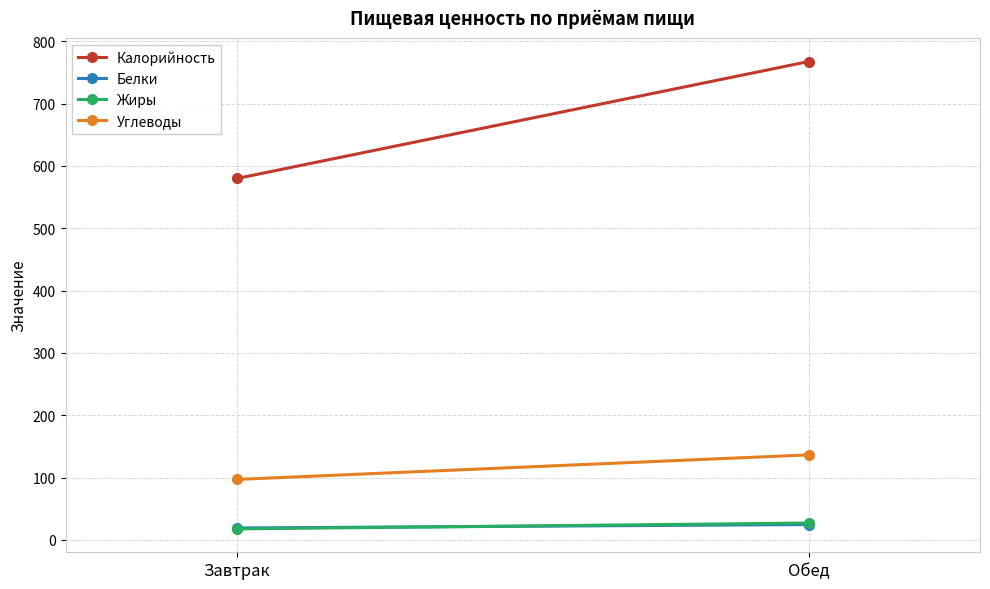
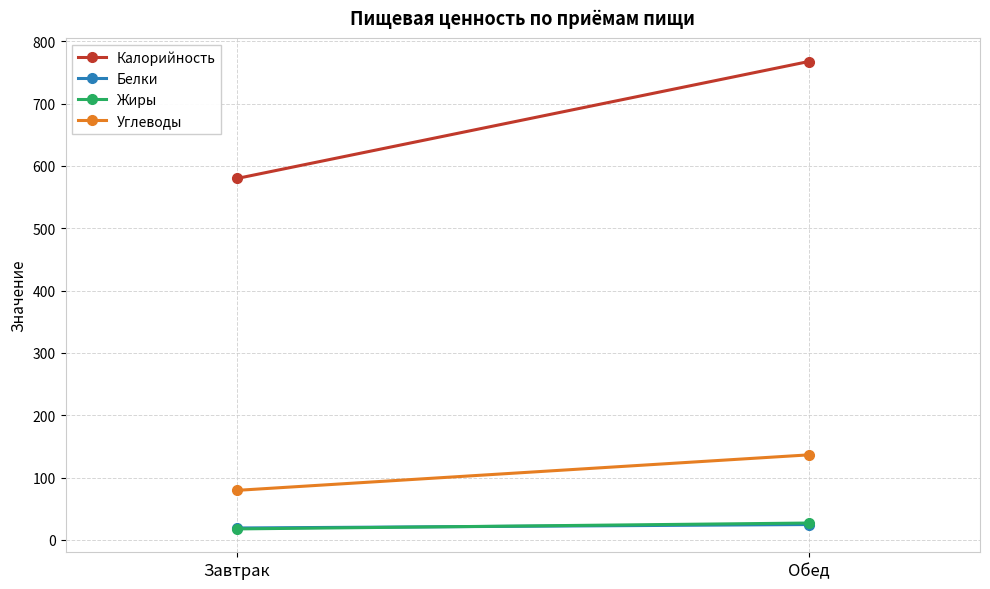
  {
    "Калорийность": {
      "Завтрак": 580,
      "Обед": 770
    },
    "Углеводы": {
-     "Завтрак": 100,
+     "Завтрак": 80,
      "Обед": 140
    }
  }
